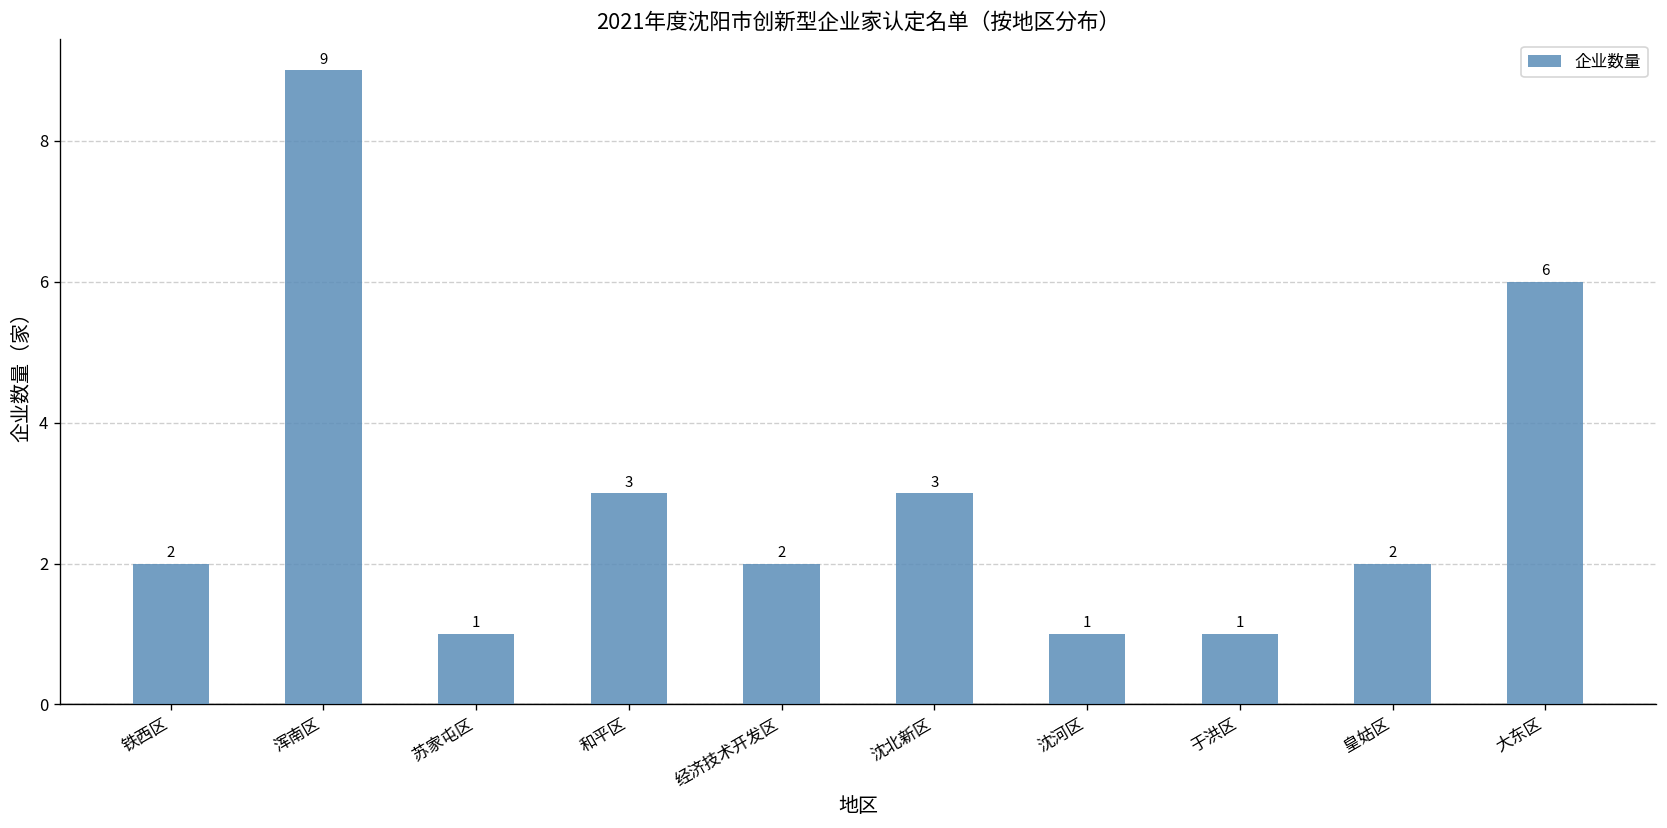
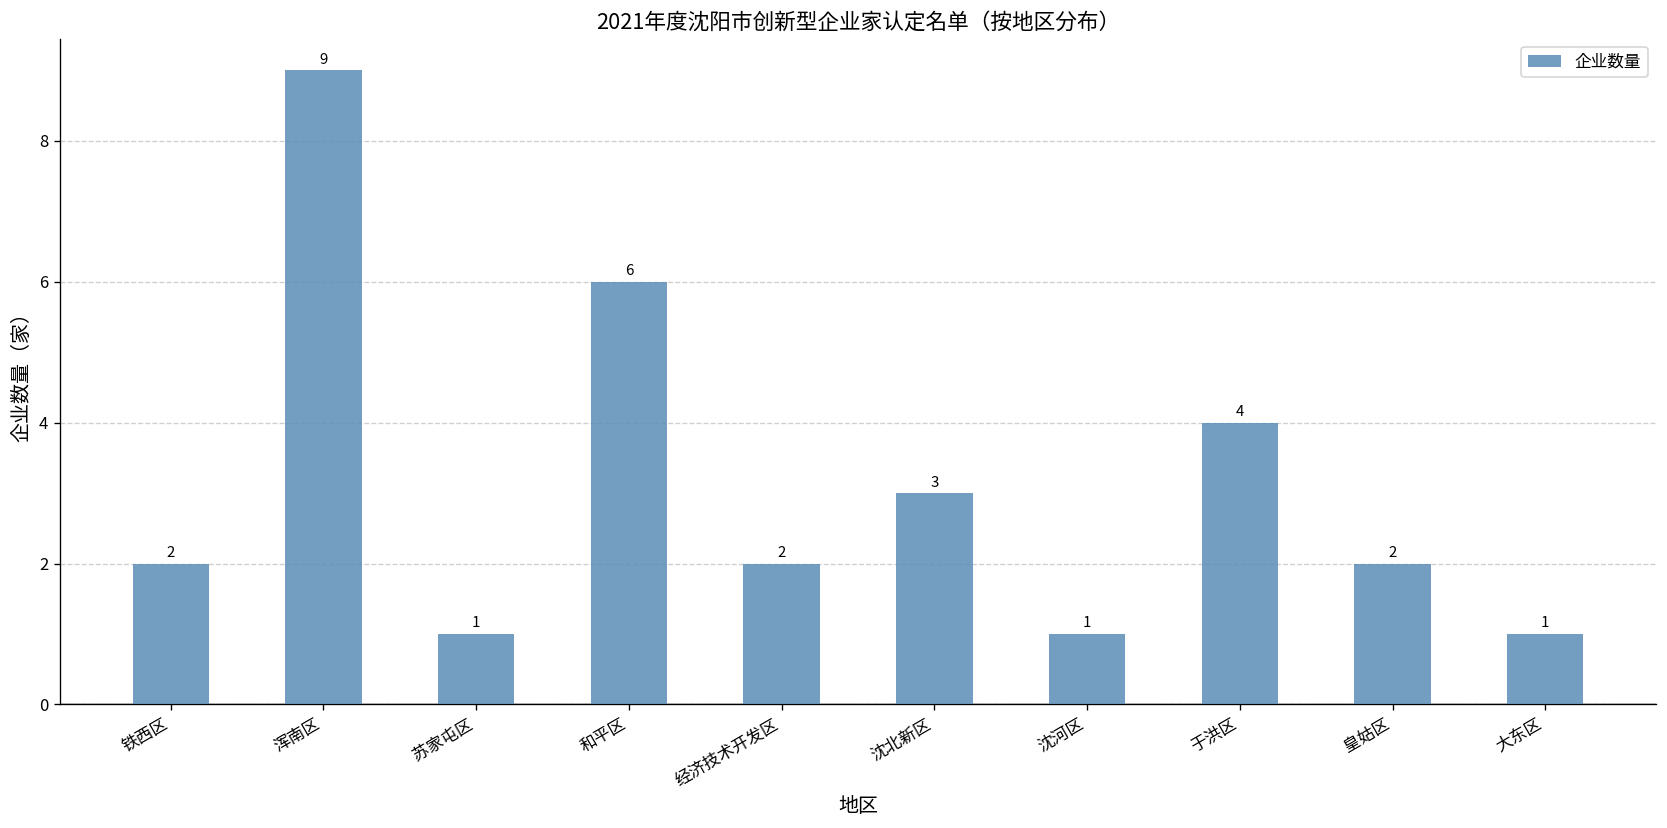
  {
    "铁西区": 2,
    "浑南区": 9,
    "苏家屯区": 1,
-   "和平区": 3,
+   "和平区": 6,
    "经济技术开发区": 2,
    "沈北新区": 3,
    "沈河区": 1,
-   "于洪区": 1,
+   "于洪区": 4,
    "皇姑区": 2,
-   "大东区": 6
+   "大东区": 1
  }
